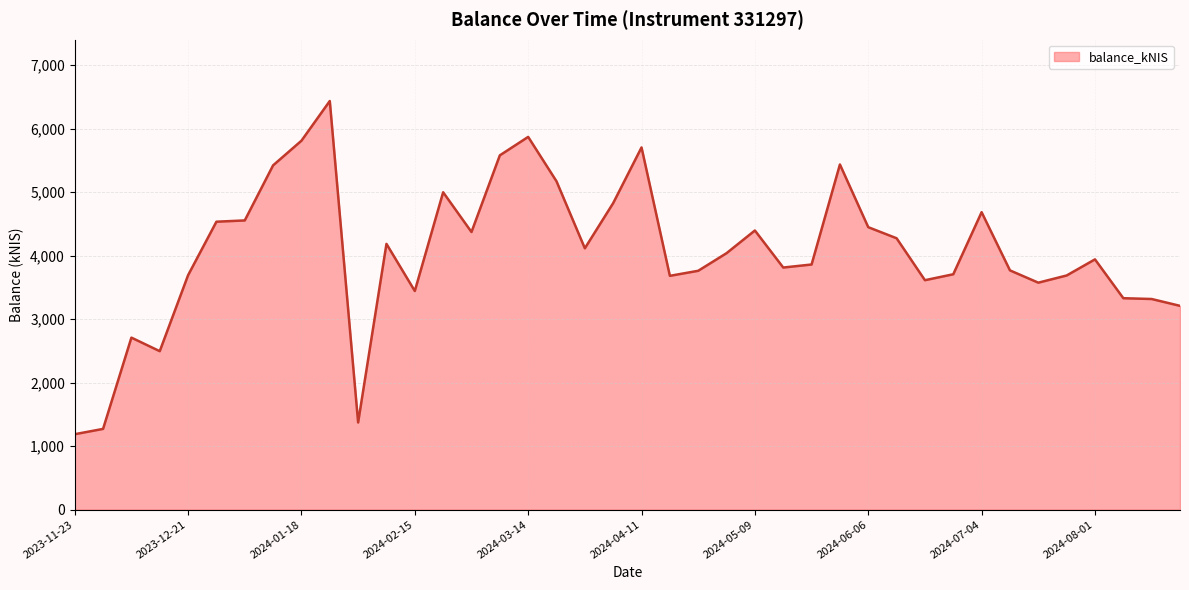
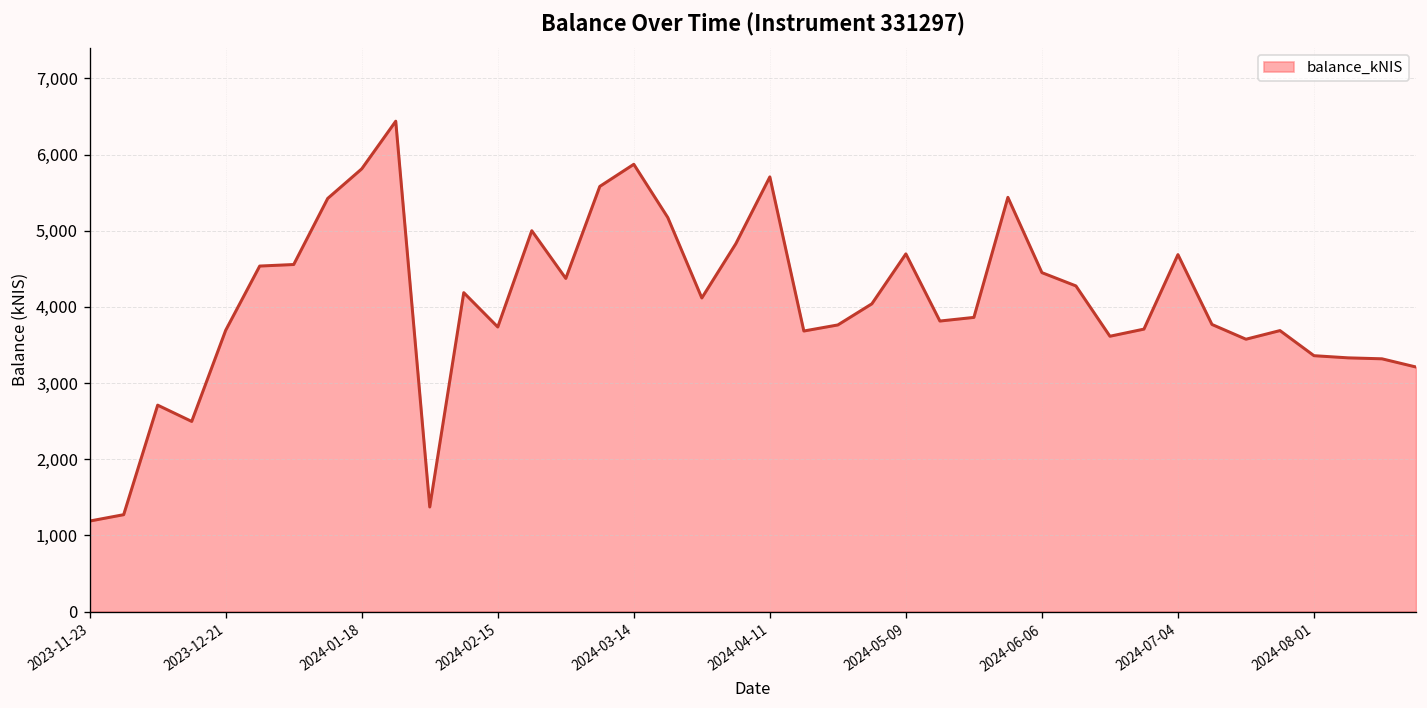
  {
    "2023-11-23": "1,200",
    "2023-12-21": "3,700",
    "2024-01-18": "5,800",
-   "2024-02-15": "3,400",
+   "2024-02-15": "3,700",
    "2024-03-14": "5,900",
    "2024-04-11": "5,700",
-   "2024-05-09": "4,400",
+   "2024-05-09": "4,700",
    "2024-06-06": "4,400",
    "2024-07-04": "4,700",
-   "2024-08-01": "3,900"
+   "2024-08-01": "3,400"
  }
